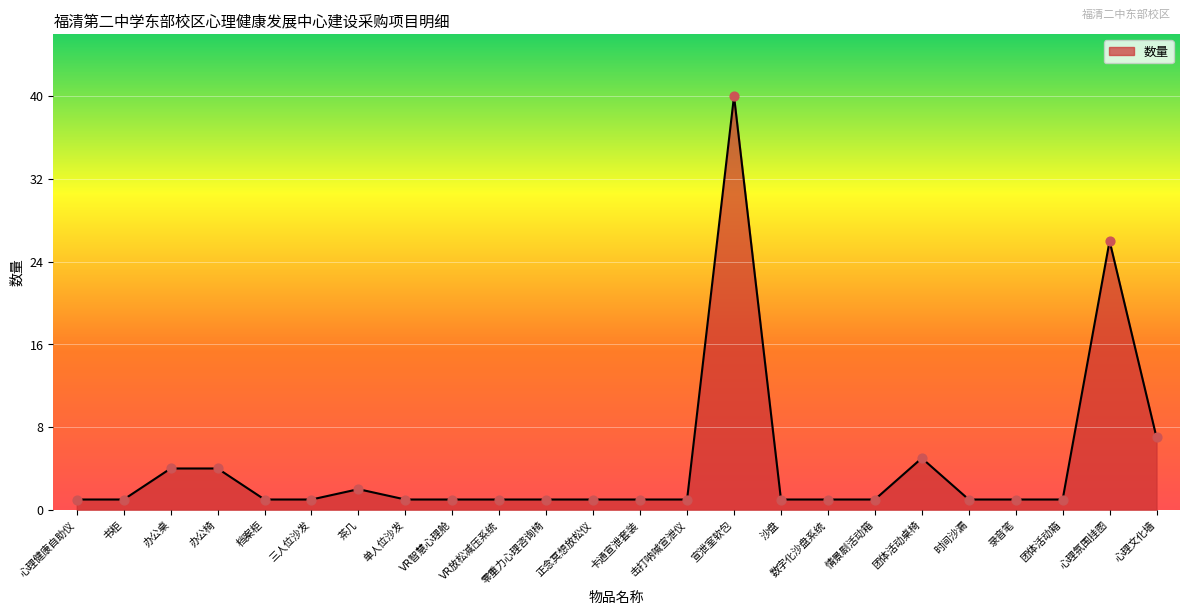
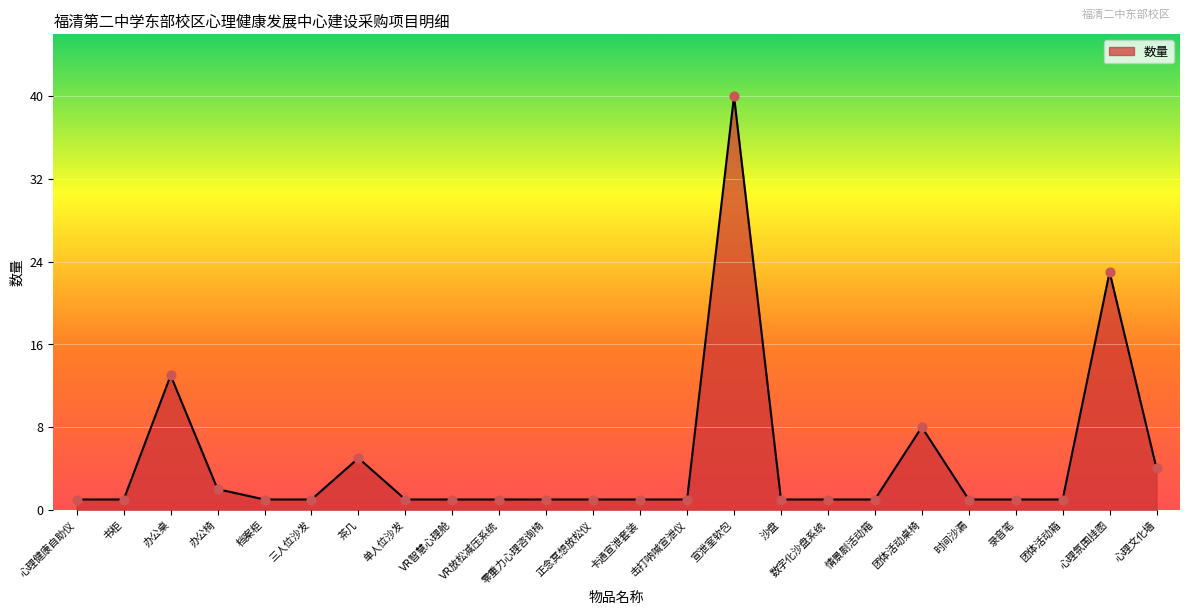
  {
    "心理健康自助仪": 1,
    "书柜": 1,
-   "办公桌": 4,
-   "办公椅": 4,
+   "办公桌": 13,
+   "办公椅": 2,
    "档案柜": 1,
    "三人位沙发": 1,
-   "茶几": 2,
+   "茶几": 5,
    "单人位沙发": 1,
    "VR智慧心理舱": 1,
    "VR放松减压系统": 1,
    "零重力心理咨询椅": 1,
    "正念冥想放松仪": 1,
    "卡通宣泄套装": 1,
    "击打呐喊宣泄仪": 1,
    "宣泄室软包": 40,
    "沙盘": 1,
    "数字化沙盘系统": 1,
    "情景剧活动箱": 1,
-   "团体活动桌椅": 5,
+   "团体活动桌椅": 8,
    "时间沙漏": 1,
    "录音笔": 1,
    "团体活动箱": 1,
-   "心理氛围挂图": 26,
-   "心理文化墙": 7
+   "心理氛围挂图": 23,
+   "心理文化墙": 4
  }
